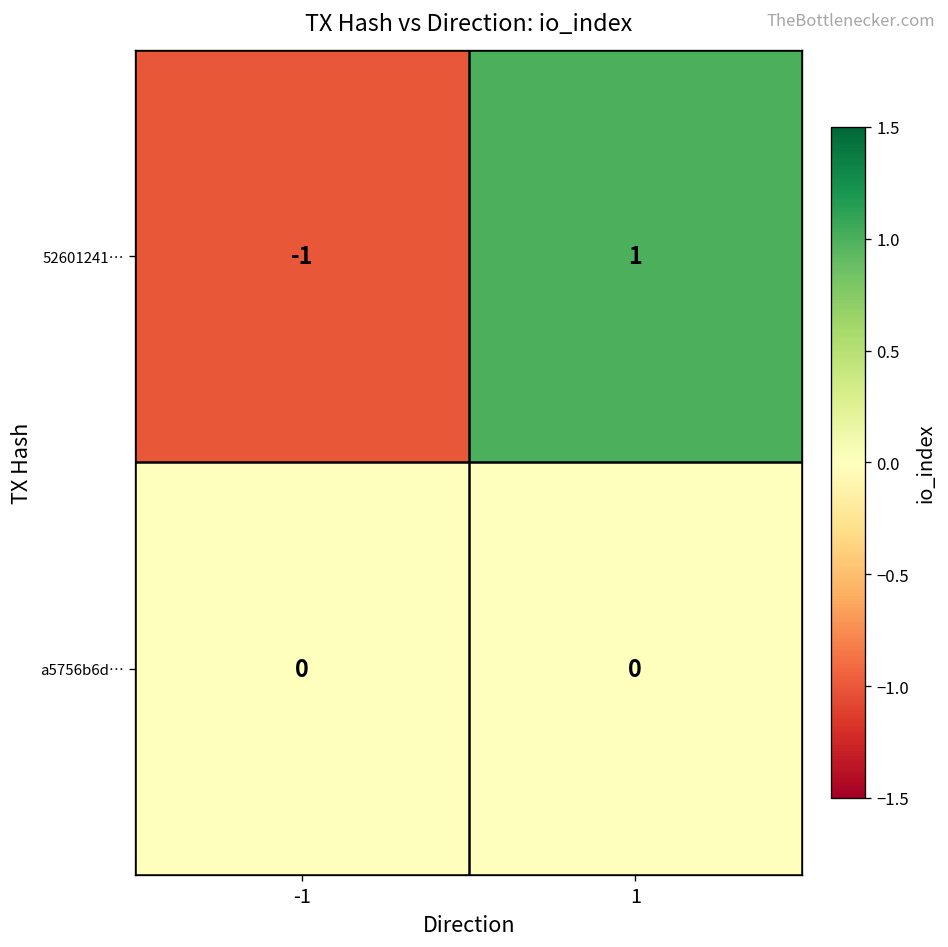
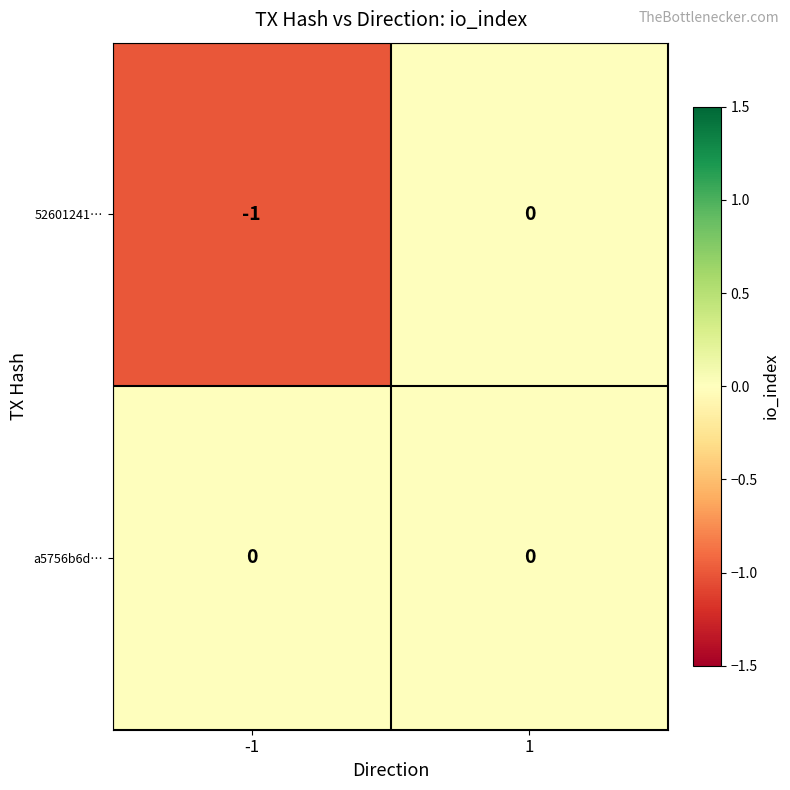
  {
    "52601241…": {
      "-1": -1,
-     "1": 1
+     "1": 0
    },
    "a5756b6d…": {
      "-1": 0,
      "1": 0
    }
  }
